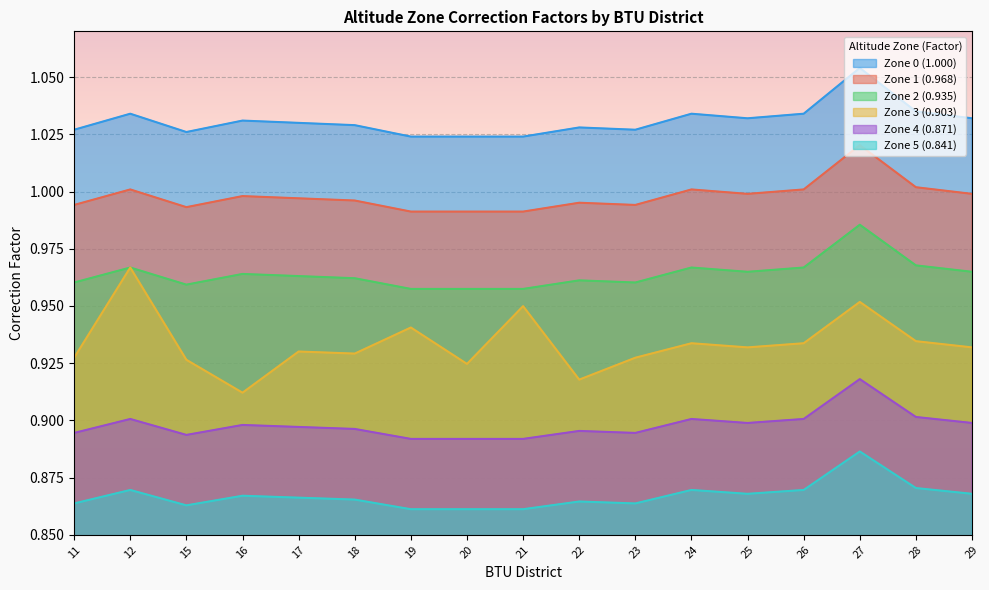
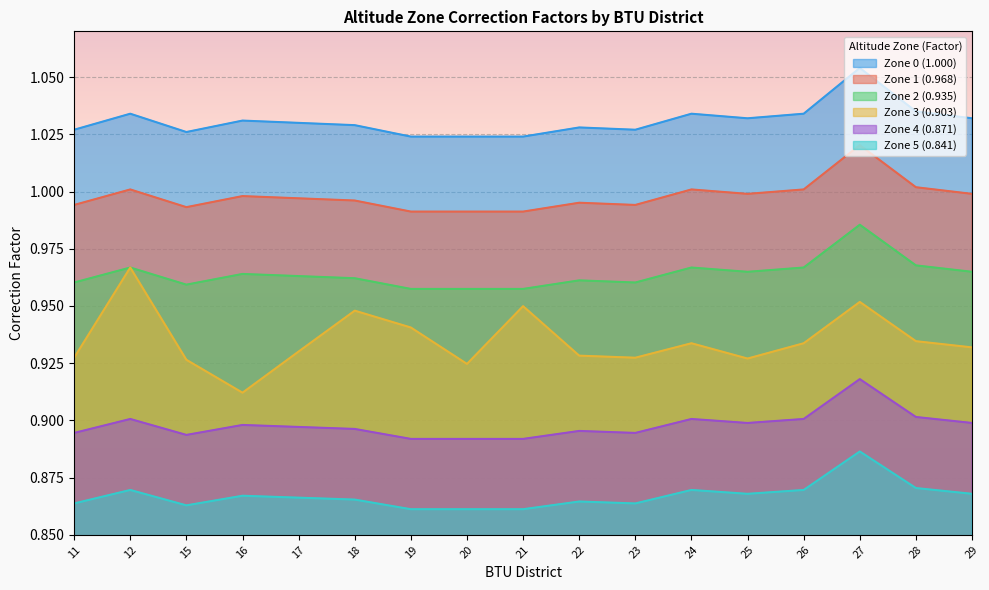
  {
    "Zone 1 (0.968)": {
      "11": 0.994,
      "12": 1.001,
      "15": 0.993,
      "16": 0.998,
      "17": 0.997,
      "18": 0.996,
      "19": 0.991,
      "20": 0.991,
      "21": 0.991,
      "22": 0.995,
      "23": 0.994,
      "24": 1.001,
      "25": 0.999,
      "26": 1.001,
      "28": 1.002,
      "29": 0.999
    },
    "Zone 2 (0.935)": {
      "11": 0.960,
      "15": 0.959,
      "16": 0.964,
      "17": 0.963,
      "18": 0.962,
      "19": 0.957,
      "20": 0.957,
      "21": 0.957,
      "22": 0.961,
      "23": 0.960,
      "24": 0.967,
      "25": 0.965,
      "26": 0.967,
      "27": 0.985,
      "28": 0.968,
      "29": 0.965
    },
    "Zone 3 (0.903)": {
      "11": 0.927,
      "15": 0.926,
      "16": 0.912,
      "17": 0.930,
-     "18": 0.929,
+     "18": 0.948,
      "19": 0.941,
      "20": 0.925,
      "21": 0.950,
-     "22": 0.918,
+     "22": 0.928,
      "23": 0.927,
      "24": 0.934,
-     "25": 0.932,
+     "25": 0.927,
      "26": 0.934,
      "27": 0.952,
      "28": 0.935,
      "29": 0.932
    },
    "Zone 4 (0.871)": {
      "11": 0.895,
      "12": 0.901,
      "15": 0.894,
      "16": 0.898,
      "17": 0.897,
      "18": 0.896,
      "19": 0.892,
      "20": 0.892,
      "21": 0.892,
      "22": 0.895,
      "23": 0.895,
      "24": 0.901,
      "25": 0.899,
      "26": 0.901,
      "27": 0.918,
      "28": 0.901,
      "29": 0.899
    }
  }
